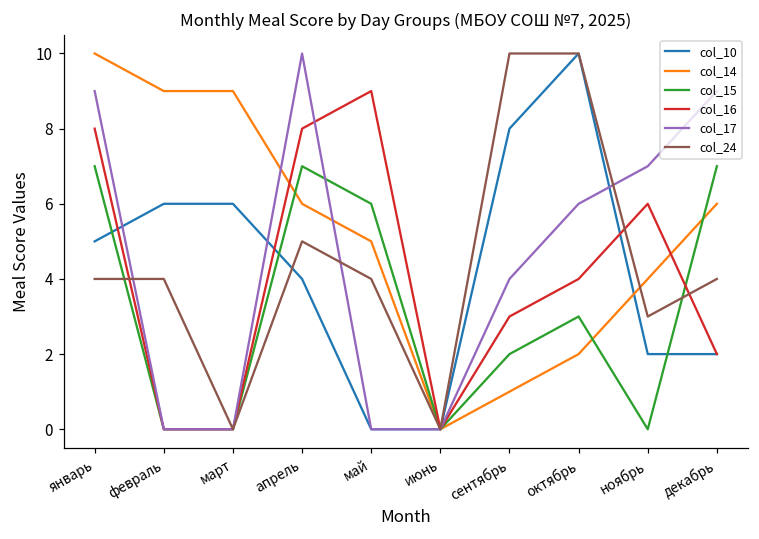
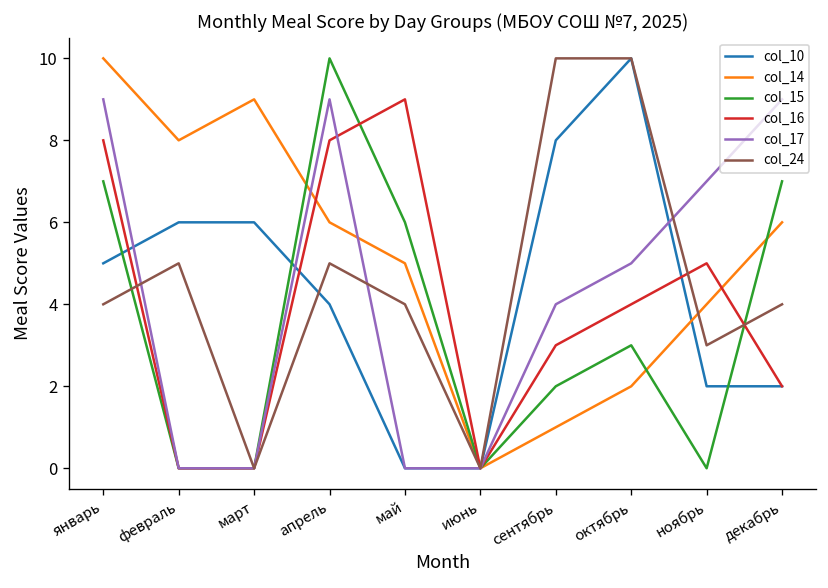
  {
    "col_10": {
      "январь": 5,
      "февраль": 6,
      "март": 6,
      "апрель": 4,
      "сентябрь": 8,
      "ноябрь": 2
    },
    "col_14": {
      "январь": 10,
-     "февраль": 9,
+     "февраль": 8,
      "март": 9,
      "апрель": 6,
      "май": 5,
      "сентябрь": 1,
      "октябрь": 2,
      "ноябрь": 4,
      "декабрь": 6
    },
    "col_15": {
      "январь": 7,
-     "апрель": 7,
+     "апрель": 10,
      "май": 6,
      "сентябрь": 2,
      "октябрь": 3,
      "ноябрь": 0,
      "декабрь": 7
    },
    "col_16": {
      "январь": 8,
      "апрель": 8,
      "май": 9,
      "сентябрь": 3,
      "октябрь": 4,
-     "ноябрь": 6
+     "ноябрь": 5
    },
    "col_17": {
      "январь": 9,
-     "апрель": 10,
+     "апрель": 9,
      "сентябрь": 4,
-     "октябрь": 6,
+     "октябрь": 5,
      "ноябрь": 7
    },
    "col_24": {
      "январь": 4,
-     "февраль": 4,
+     "февраль": 5,
      "апрель": 5,
      "май": 4,
      "сентябрь": 10,
      "ноябрь": 3,
      "декабрь": 4
    }
  }
